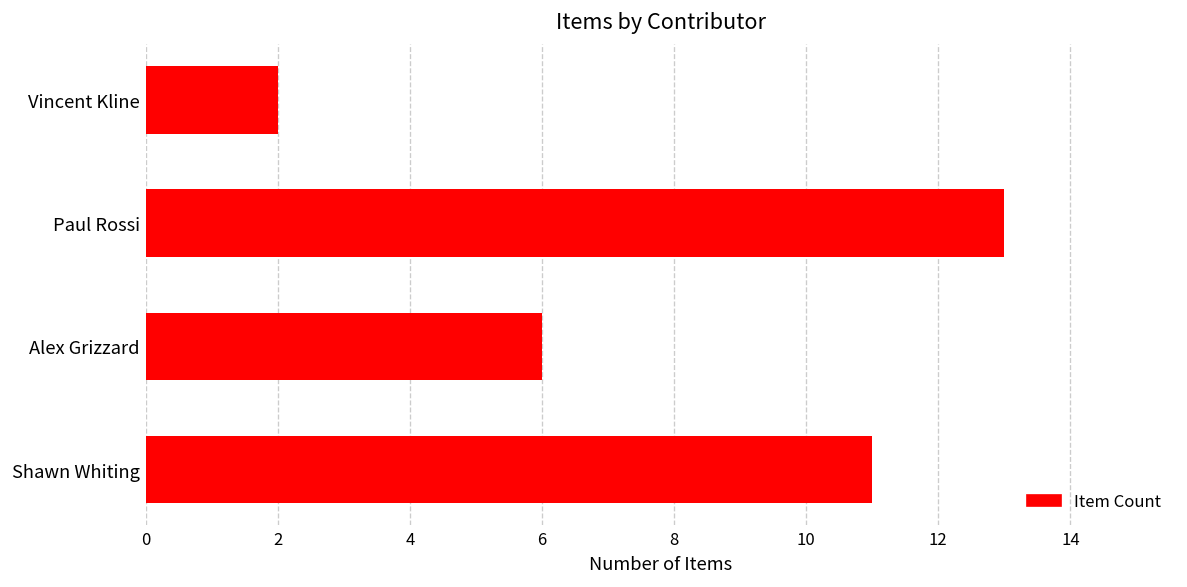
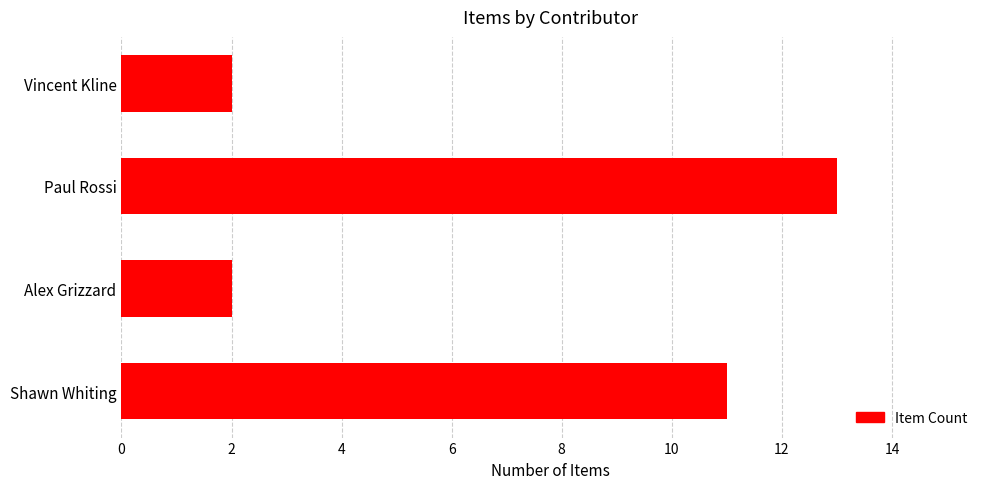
  {
    "Vincent Kline": 2,
    "Paul Rossi": 13,
-   "Alex Grizzard": 6,
+   "Alex Grizzard": 2,
    "Shawn Whiting": 11
  }
